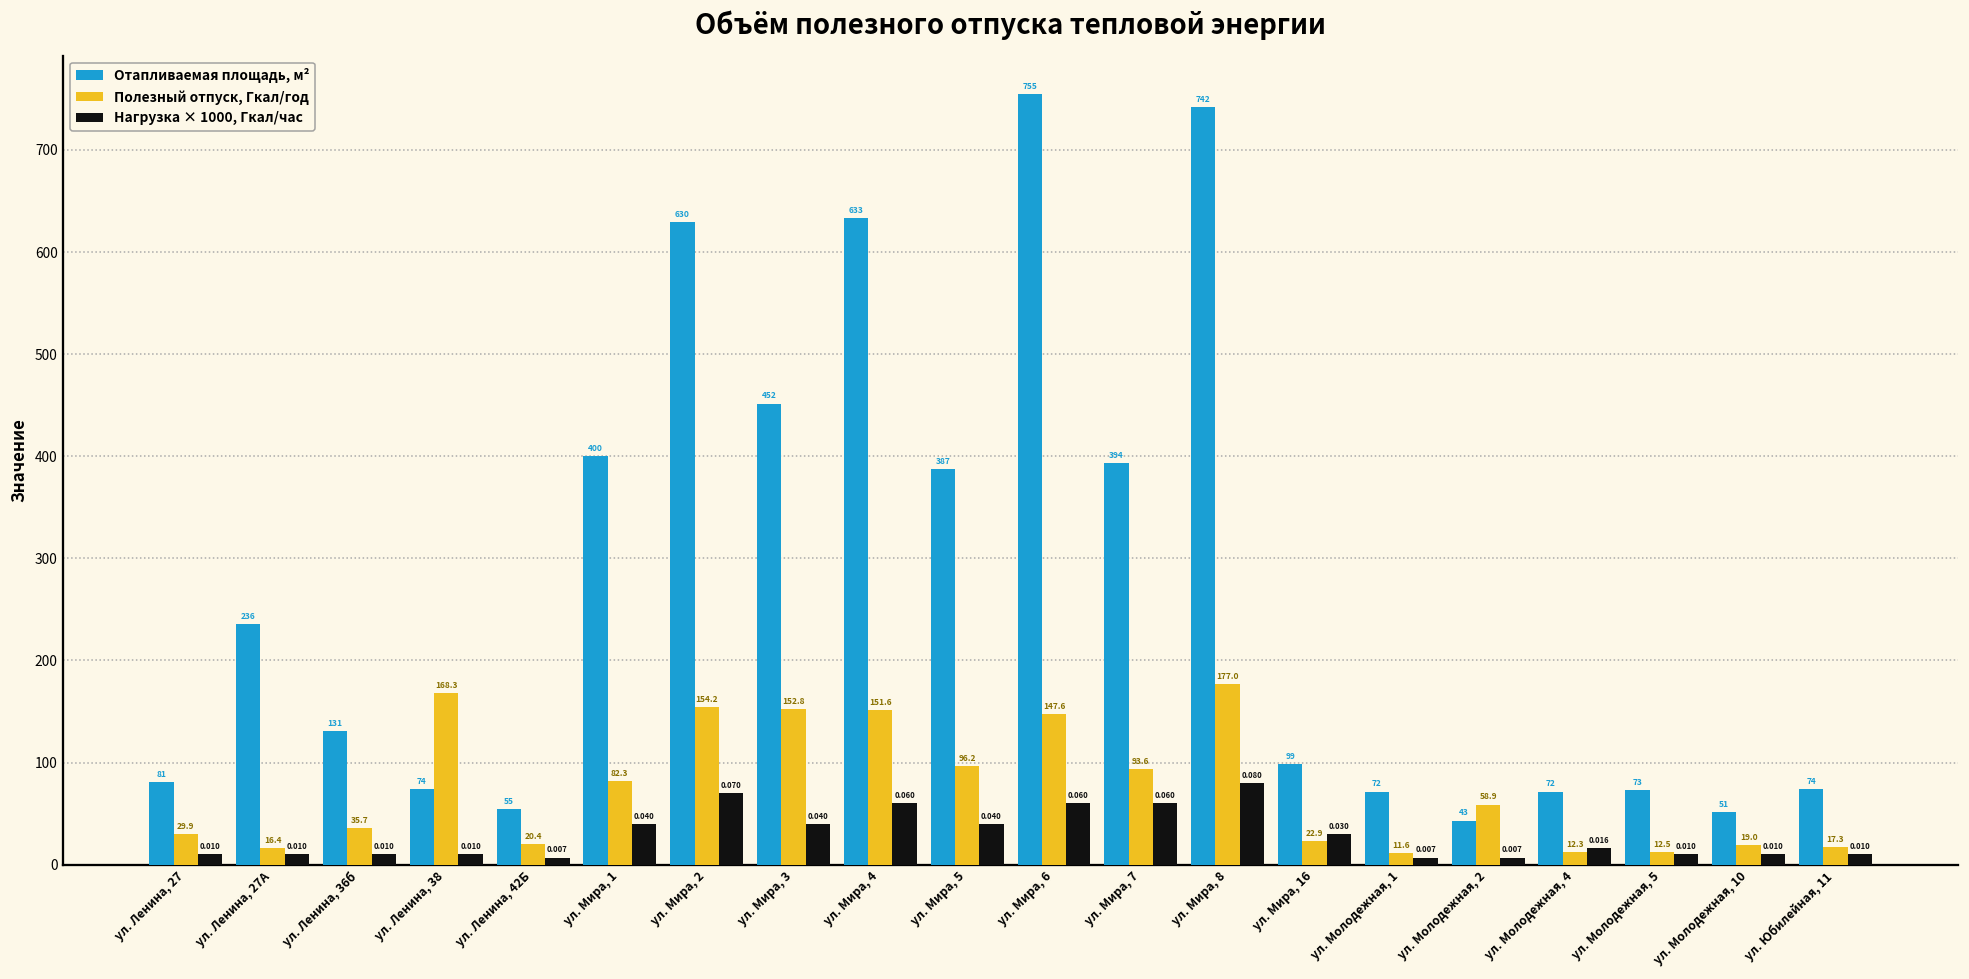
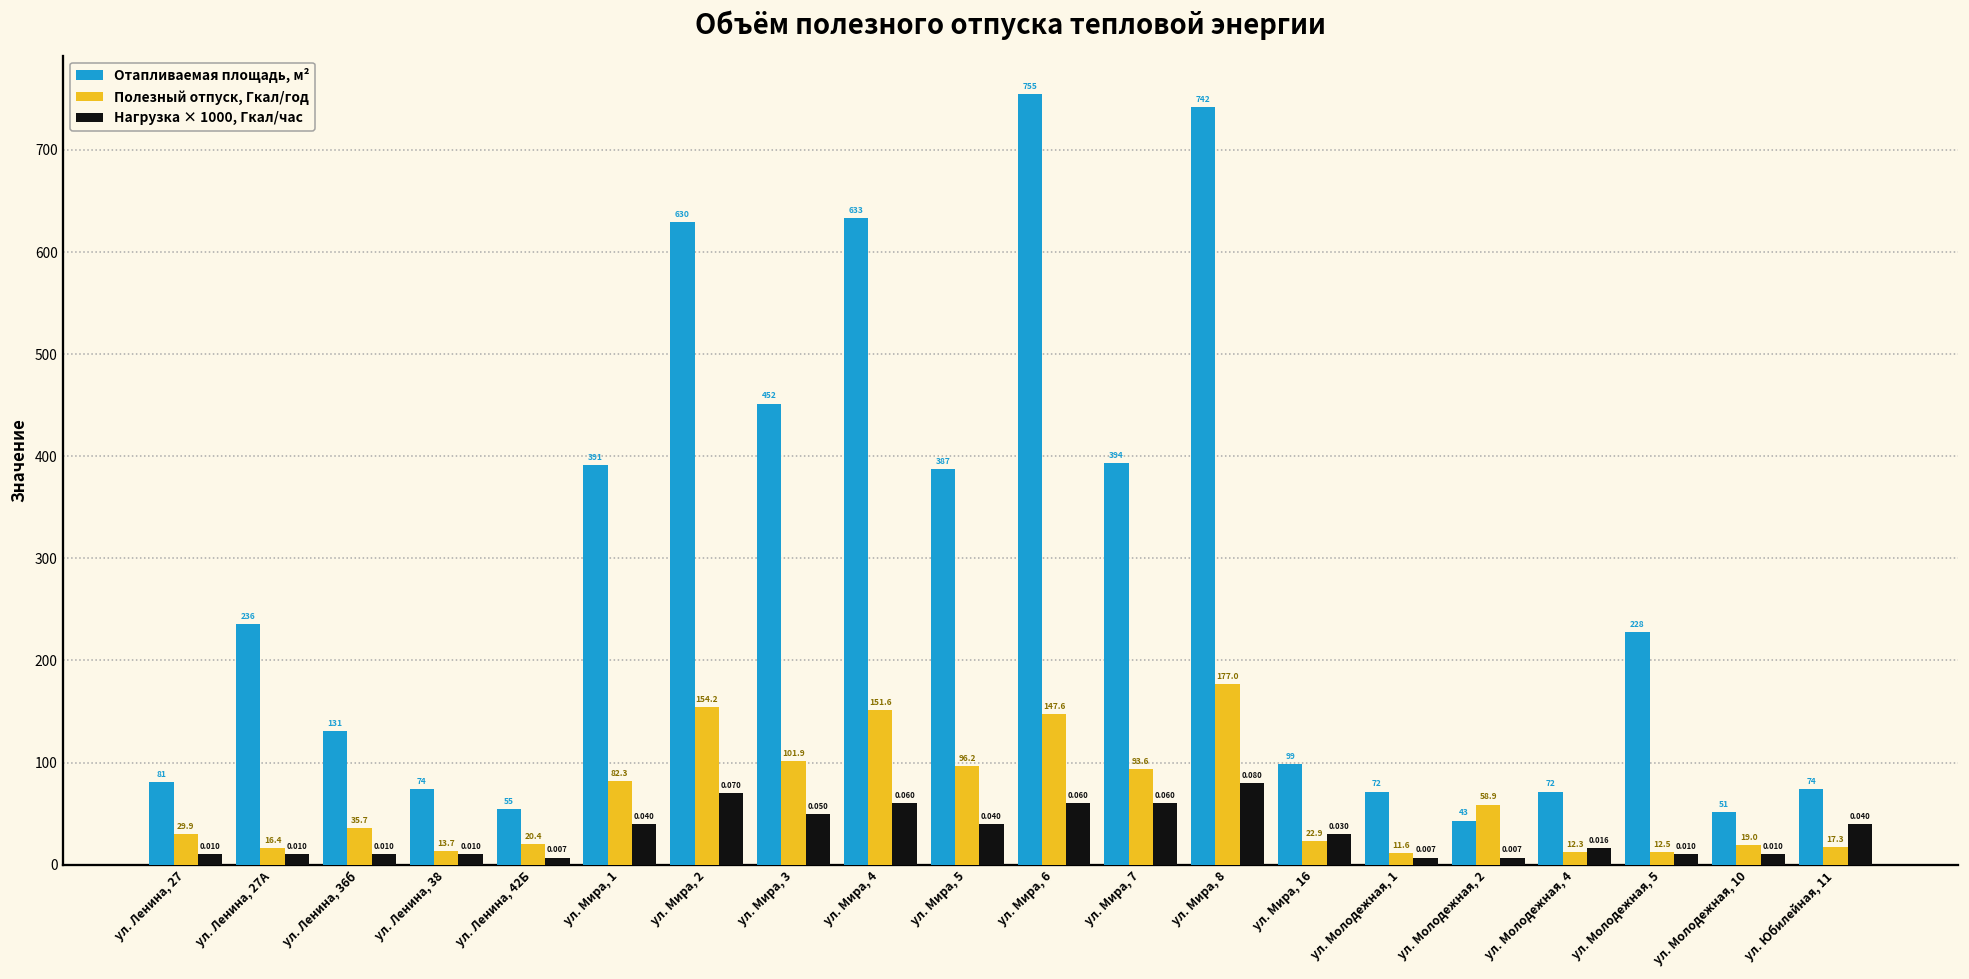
  {
    "Отапливаемая площадь, м²": {
      "ул. Ленина, 27": 81,
      "ул. Ленина, 27А": 236,
      "ул. Ленина, 36б": 131,
      "ул. Ленина, 38": 74,
      "ул. Ленина, 42Б": 55,
-     "ул. Мира, 1": 400,
+     "ул. Мира, 1": 391,
      "ул. Мира, 2": 630,
      "ул. Мира, 3": 452,
      "ул. Мира, 4": 633,
      "ул. Мира, 5": 387,
      "ул. Мира, 6": 755,
      "ул. Мира, 7": 394,
      "ул. Мира, 8": 742,
      "ул. Мира, 16": 99,
      "ул. Молодежная, 1": 72,
      "ул. Молодежная, 2": 43,
      "ул. Молодежная, 4": 72,
-     "ул. Молодежная, 5": 73,
+     "ул. Молодежная, 5": 228,
      "ул. Молодежная, 10": 51,
      "ул. Юбилейная, 11": 74
    },
    "Полезный отпуск, Гкал/год": {
      "ул. Ленина, 27": 29.9,
      "ул. Ленина, 27А": 16.4,
      "ул. Ленина, 36б": 35.7,
-     "ул. Ленина, 38": 168.3,
+     "ул. Ленина, 38": 13.7,
      "ул. Ленина, 42Б": 20.4,
      "ул. Мира, 1": 82.3,
      "ул. Мира, 2": 154.2,
-     "ул. Мира, 3": 152.8,
+     "ул. Мира, 3": 101.9,
      "ул. Мира, 4": 151.6,
      "ул. Мира, 5": 96.2,
      "ул. Мира, 6": 147.6,
      "ул. Мира, 7": 93.6,
      "ул. Мира, 8": 177.0,
      "ул. Мира, 16": 22.9,
      "ул. Молодежная, 1": 11.6,
      "ул. Молодежная, 2": 58.9,
      "ул. Молодежная, 4": 12.3,
      "ул. Молодежная, 5": 12.5,
      "ул. Молодежная, 10": 19.0,
      "ул. Юбилейная, 11": 17.3
    },
    "Нагрузка × 1000, Гкал/час": {
-     "ул. Мира, 3": 0.040,
-     "ул. Юбилейная, 11": 0.010
+     "ул. Мира, 3": 0.050,
+     "ул. Юбилейная, 11": 0.040
    }
  }
